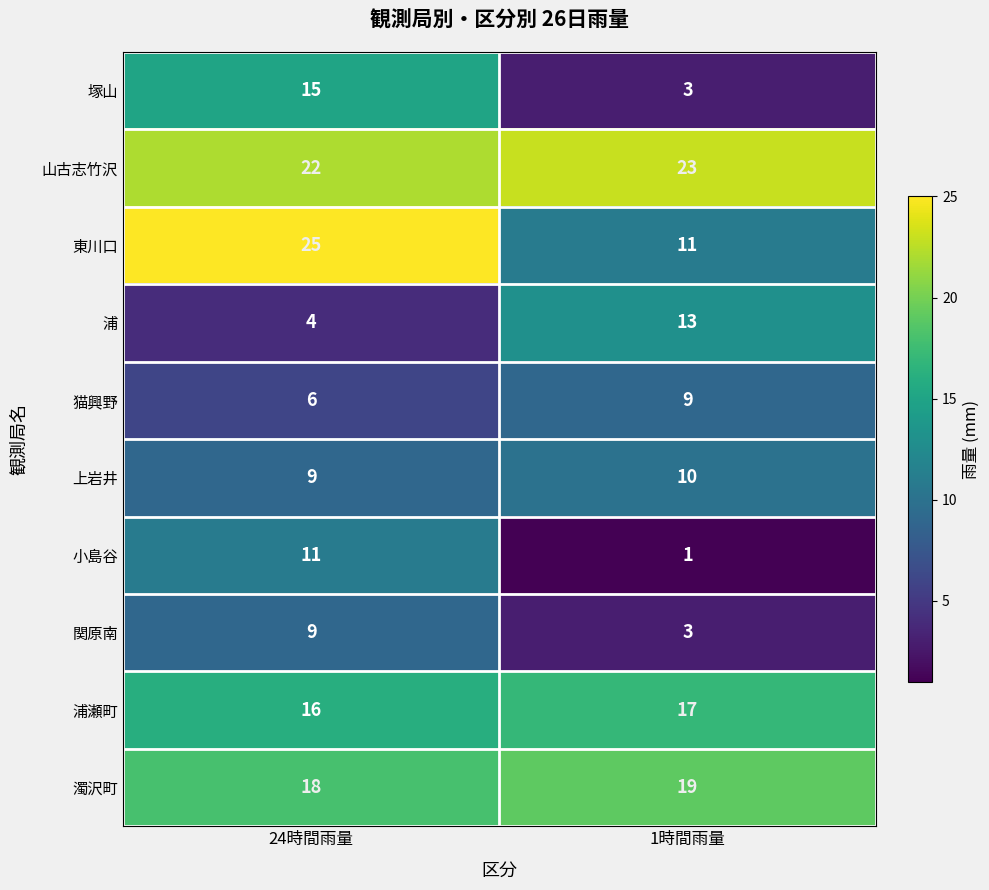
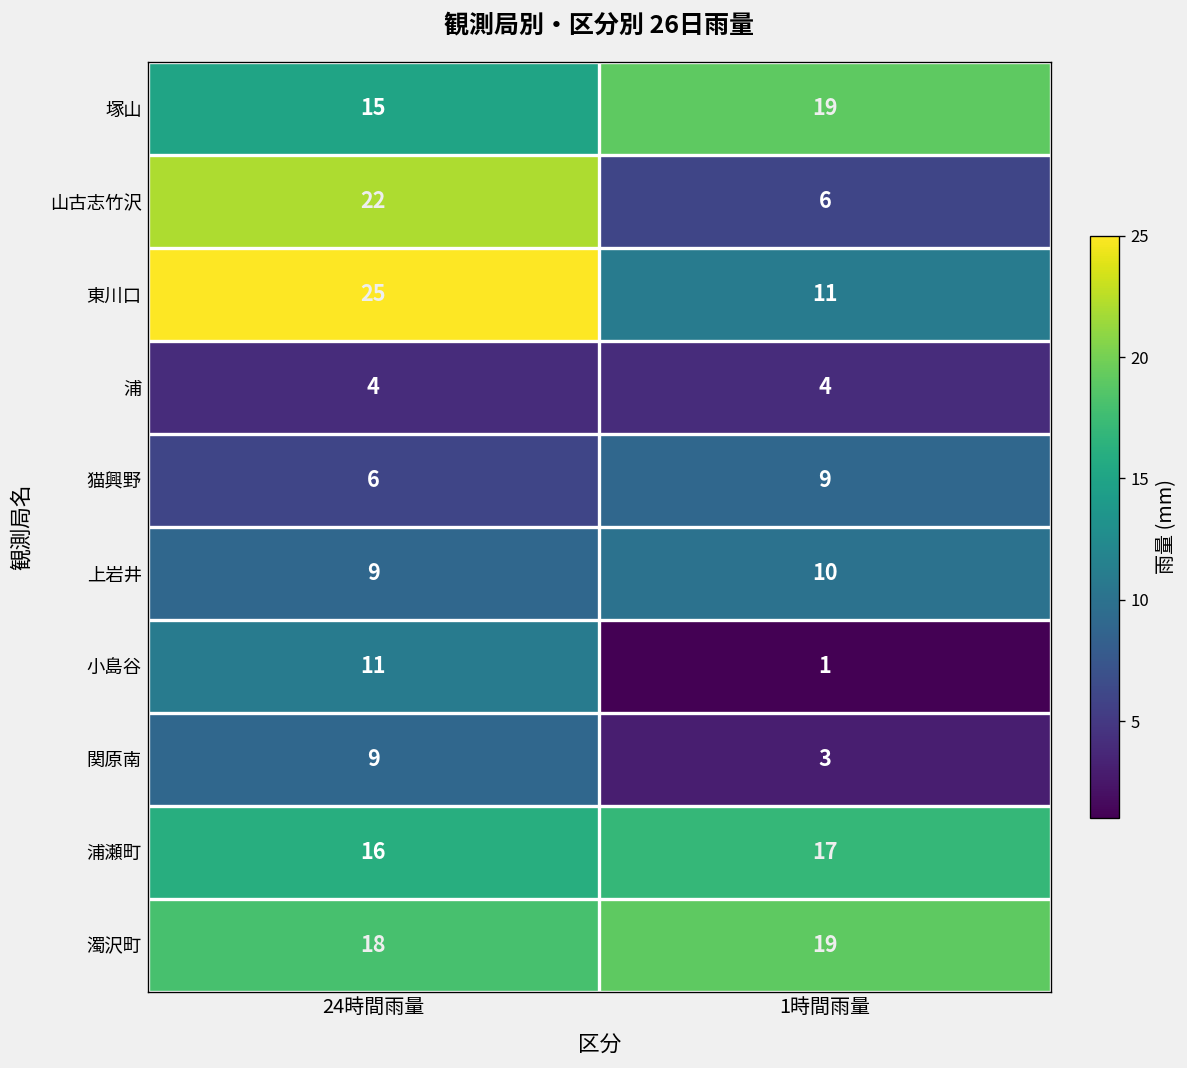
  {
    "塚山": {
-     "1時間雨量": 3
+     "1時間雨量": 19
    },
    "山古志竹沢": {
-     "1時間雨量": 23
+     "1時間雨量": 6
    },
    "浦": {
-     "1時間雨量": 13
+     "1時間雨量": 4
    }
  }
